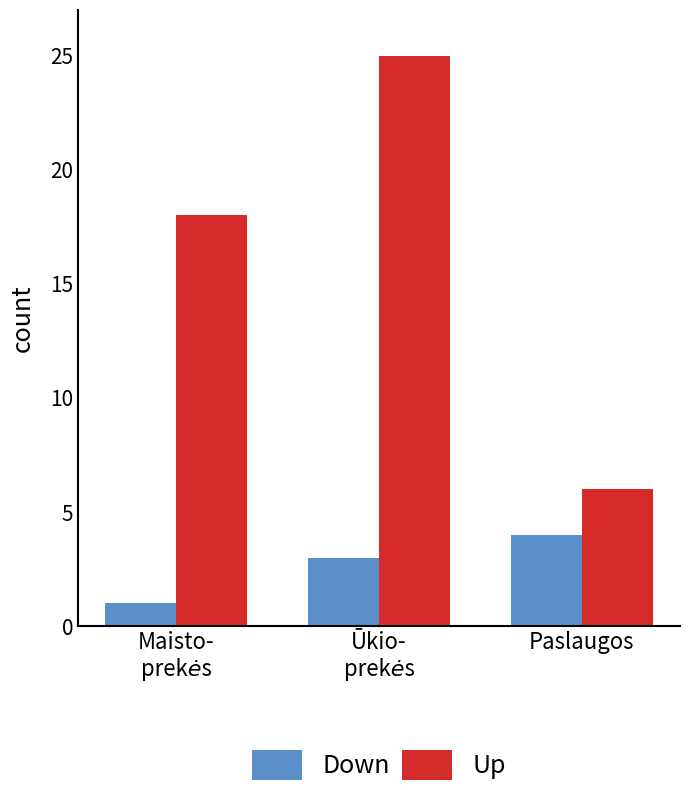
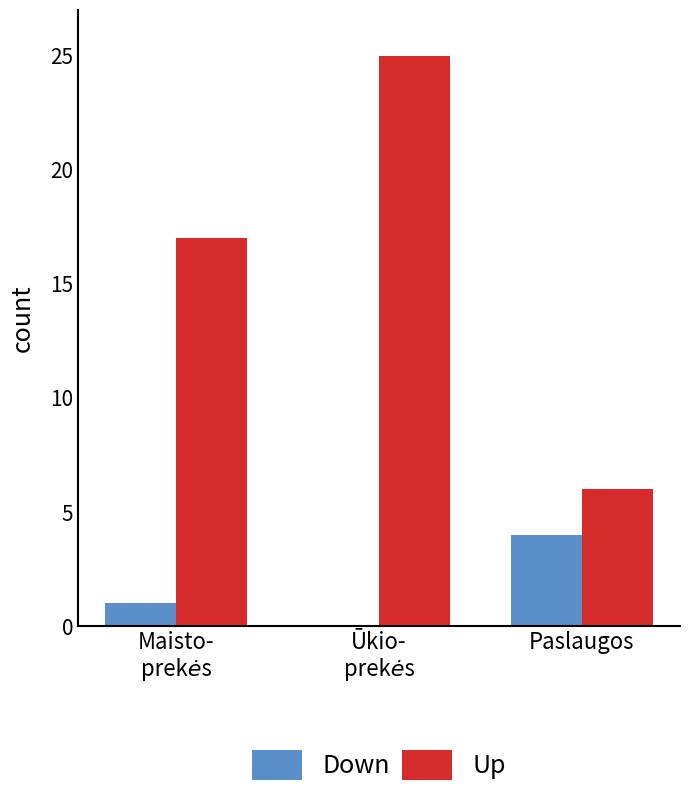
  {
    "Down": {
      "Maisto- prekės": 1,
-     "Ūkio- prekės": 3,
+     "Ūkio- prekės": 0,
      "Paslaugos": 4
    },
    "Up": {
-     "Maisto- prekės": 18,
+     "Maisto- prekės": 17,
      "Ūkio- prekės": 25,
      "Paslaugos": 6
    }
  }
